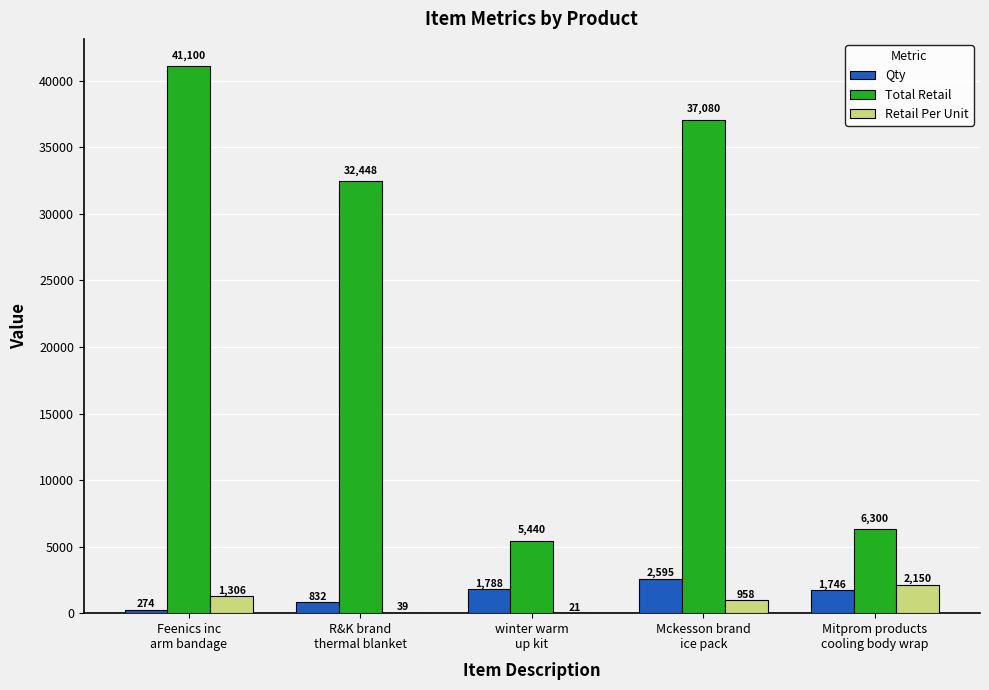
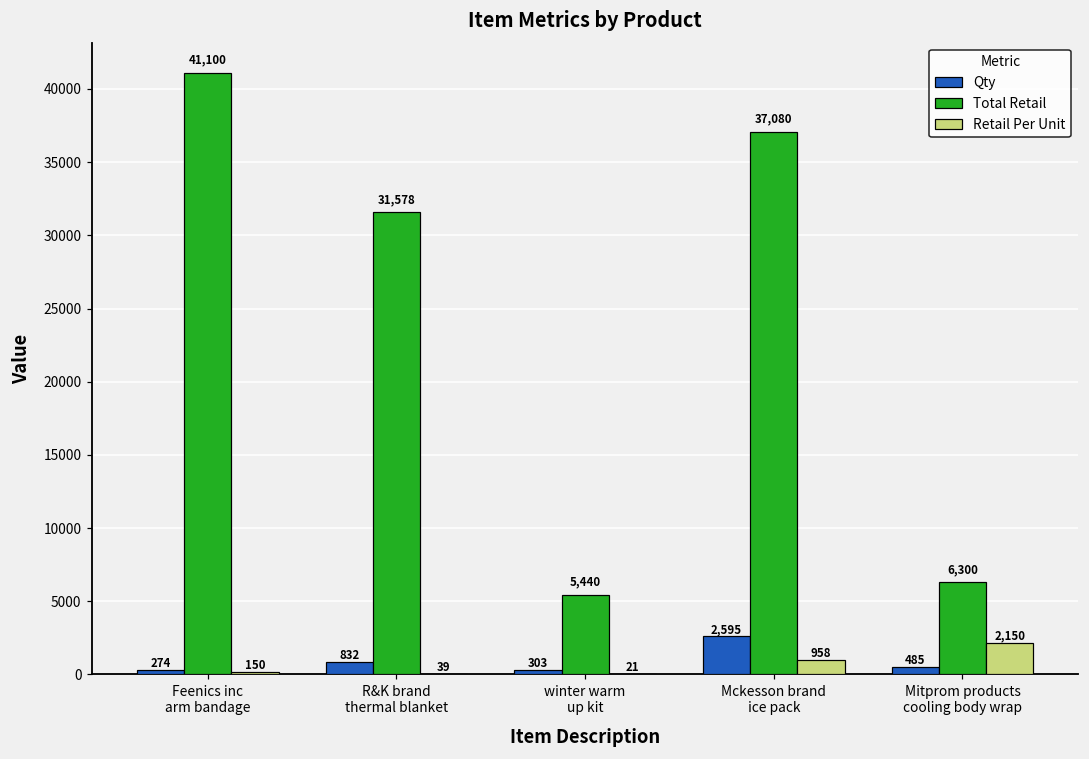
  {
    "Qty": {
      "Feenics inc arm bandage": "274",
      "R&K brand thermal blanket": "832",
-     "winter warm up kit": "1,788",
+     "winter warm up kit": "303",
      "Mckesson brand ice pack": "2,595",
-     "Mitprom products cooling body wrap": "1,746"
+     "Mitprom products cooling body wrap": "485"
    },
    "Total Retail": {
      "Feenics inc arm bandage": "41,100",
-     "R&K brand thermal blanket": "32,448",
+     "R&K brand thermal blanket": "31,578",
      "winter warm up kit": "5,440",
      "Mckesson brand ice pack": "37,080",
      "Mitprom products cooling body wrap": "6,300"
    },
    "Retail Per Unit": {
-     "Feenics inc arm bandage": "1,306",
+     "Feenics inc arm bandage": "150",
      "R&K brand thermal blanket": "39",
      "winter warm up kit": "21",
      "Mckesson brand ice pack": "958",
      "Mitprom products cooling body wrap": "2,150"
    }
  }
